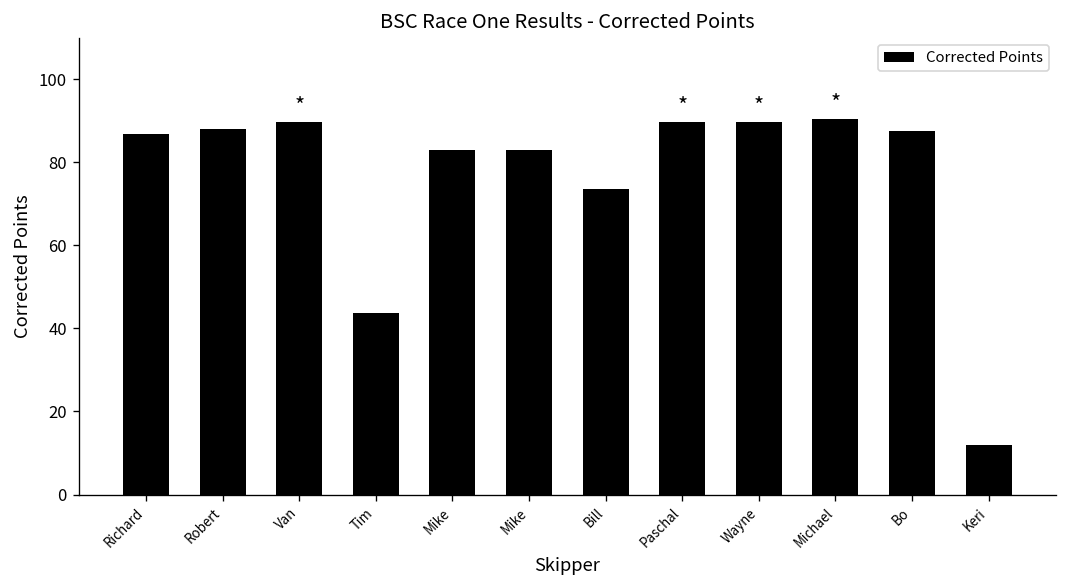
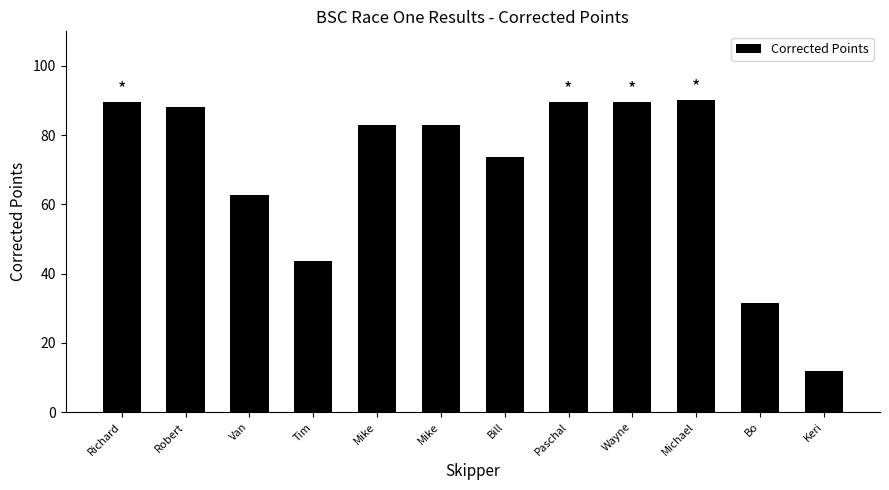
  {
-   "Richard": 87,
+   "Richard": 90,
    "Robert": 88,
-   "Van": 90,
+   "Van": 63,
    "Tim": 44,
    "Bill": 74,
    "Paschal": 90,
    "Wayne": 90,
    "Michael": 90,
-   "Bo": 87,
+   "Bo": 31,
    "Keri": 12
  }
